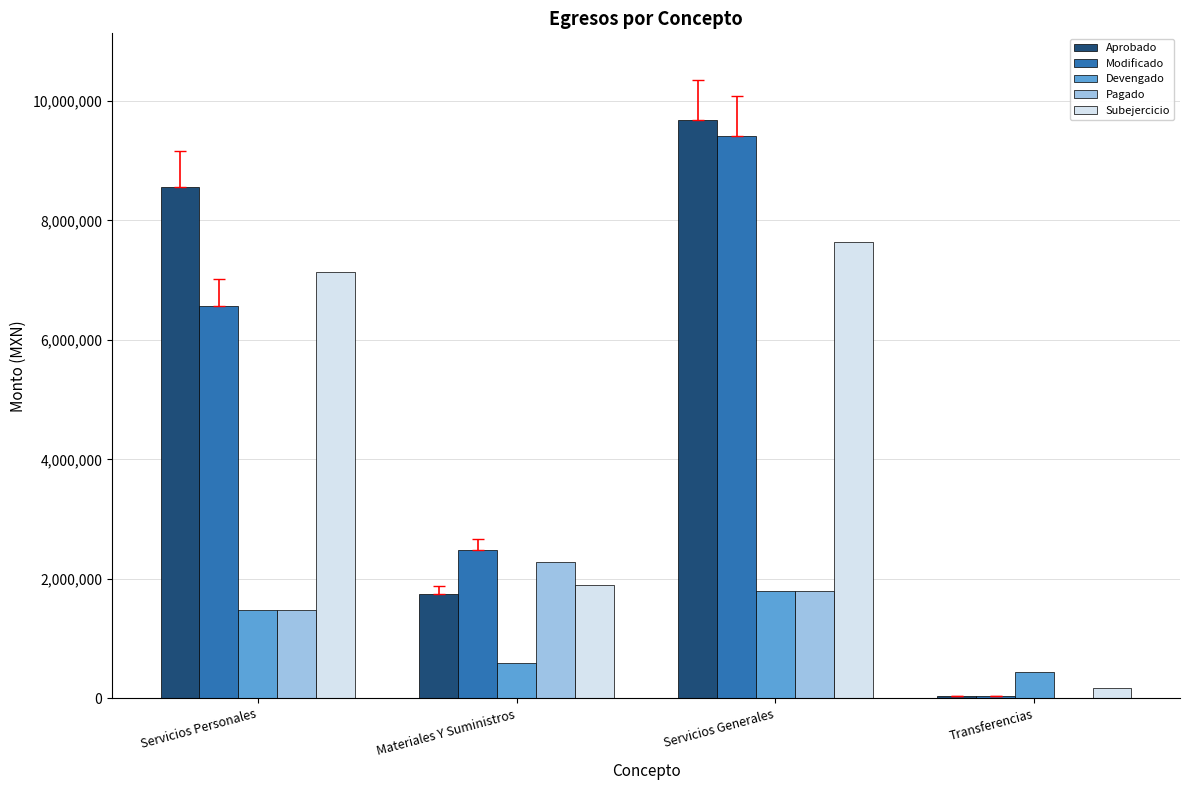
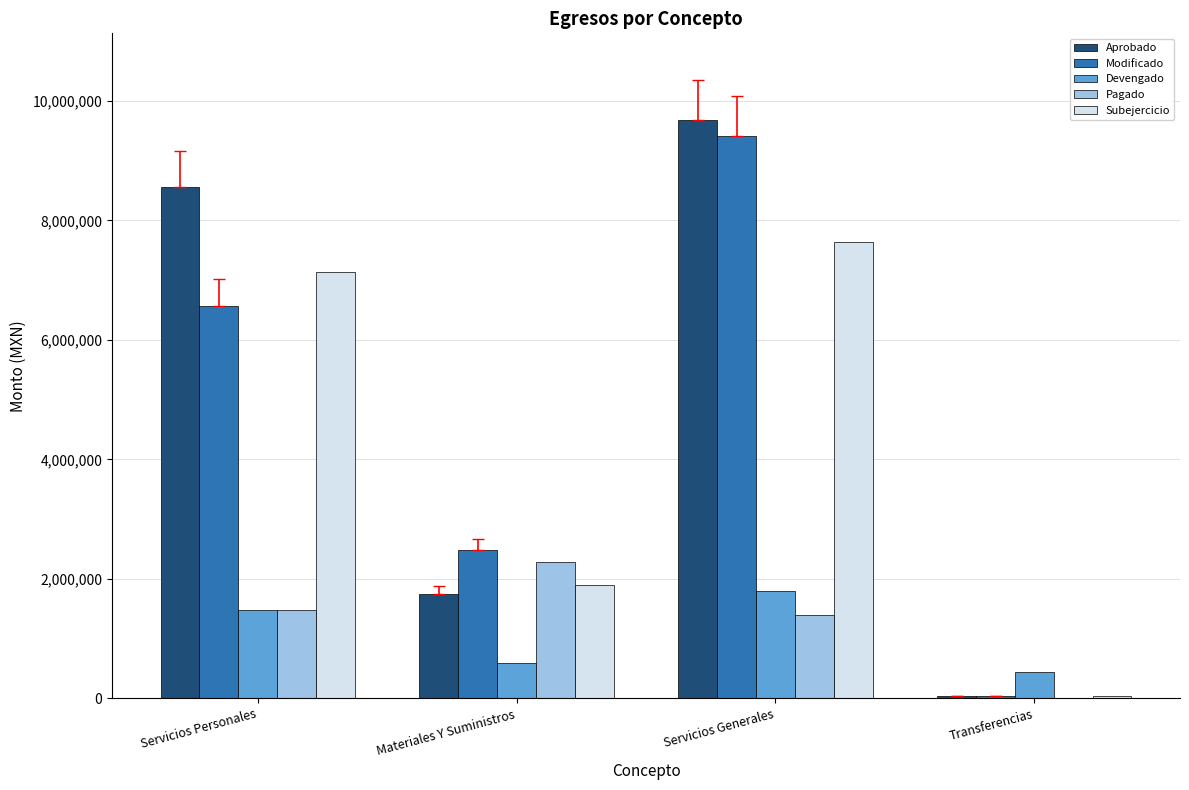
  {
    "Aprobado": {
      "Servicios Personales": "8,600,000",
      "Materiales Y Suministros": "1,800,000",
      "Servicios Generales": "9,700,000",
      "Transferencias": "0"
    },
    "Modificado": {
      "Servicios Personales": "6,600,000",
      "Materiales Y Suministros": "2,500,000",
      "Servicios Generales": "9,400,000",
      "Transferencias": "0"
    },
    "Devengado": {
      "Servicios Personales": "1,500,000",
      "Materiales Y Suministros": "600,000",
      "Servicios Generales": "1,800,000",
      "Transferencias": "400,000"
    },
    "Pagado": {
      "Servicios Personales": "1,500,000",
      "Materiales Y Suministros": "2,300,000",
-     "Servicios Generales": "1,800,000"
+     "Servicios Generales": "1,400,000"
    },
    "Subejercicio": {
      "Servicios Personales": "7,100,000",
      "Materiales Y Suministros": "1,900,000",
      "Servicios Generales": "7,600,000",
-     "Transferencias": "200,000"
+     "Transferencias": "0"
    }
  }
